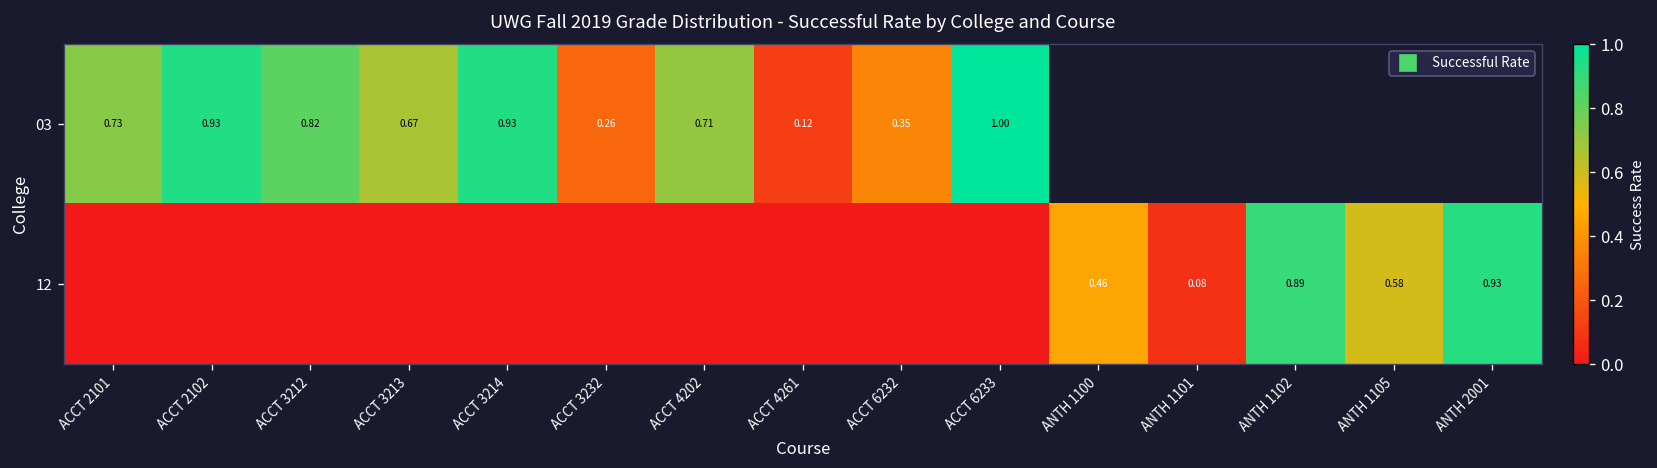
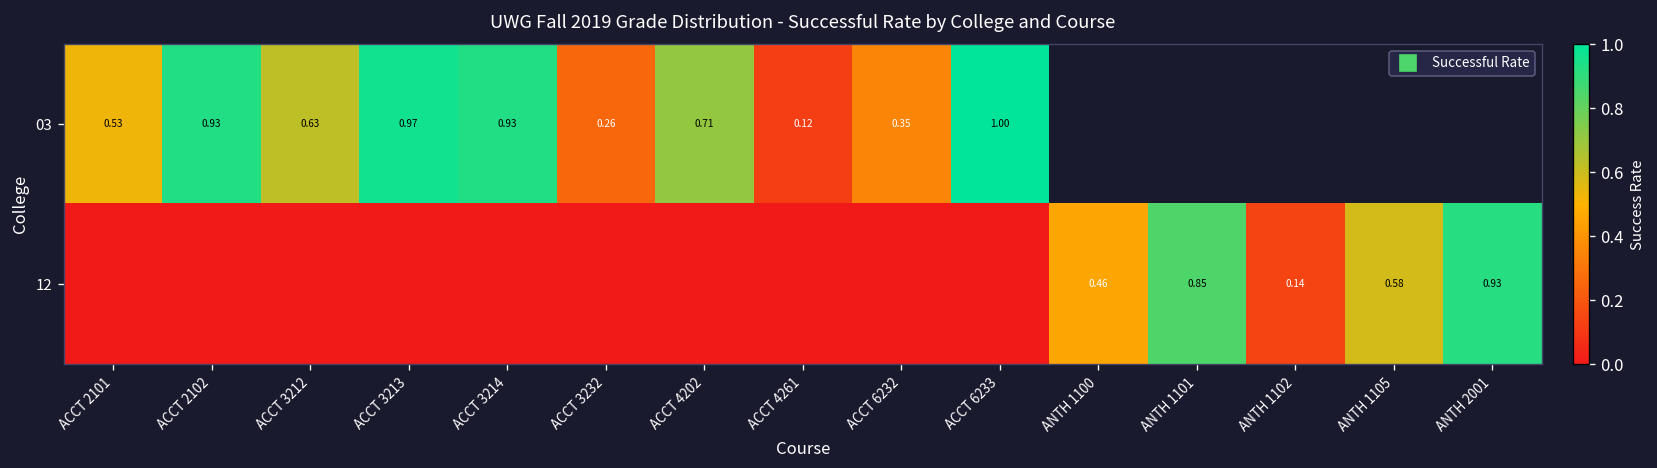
  {
    "03": {
-     "ACCT 2101": 0.73,
+     "ACCT 2101": 0.53,
      "ACCT 2102": 0.93,
-     "ACCT 3212": 0.82,
-     "ACCT 3213": 0.67,
+     "ACCT 3212": 0.63,
+     "ACCT 3213": 0.97,
      "ACCT 3214": 0.93,
      "ACCT 3232": 0.26,
      "ACCT 4202": 0.71,
      "ACCT 4261": 0.12,
      "ACCT 6232": 0.35,
      "ACCT 6233": 1.00
    },
    "12": {
      "ANTH 1100": 0.46,
-     "ANTH 1101": 0.08,
-     "ANTH 1102": 0.89,
+     "ANTH 1101": 0.85,
+     "ANTH 1102": 0.14,
      "ANTH 1105": 0.58,
      "ANTH 2001": 0.93
    }
  }
